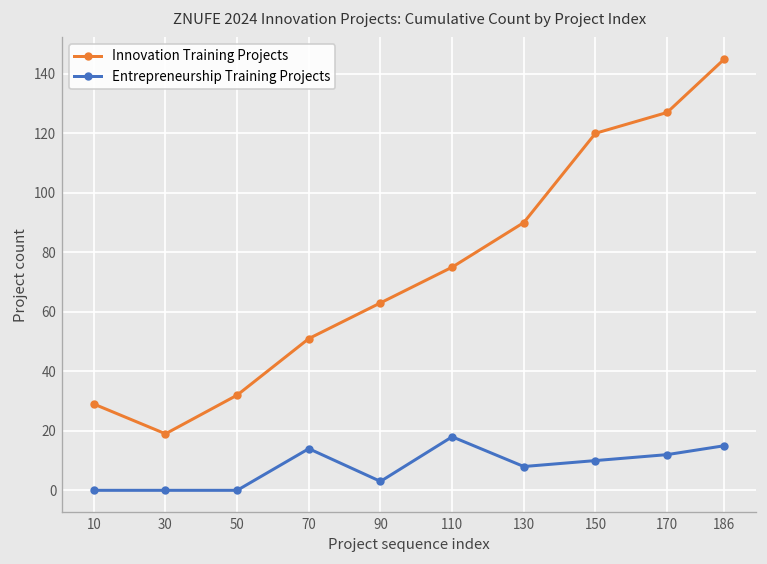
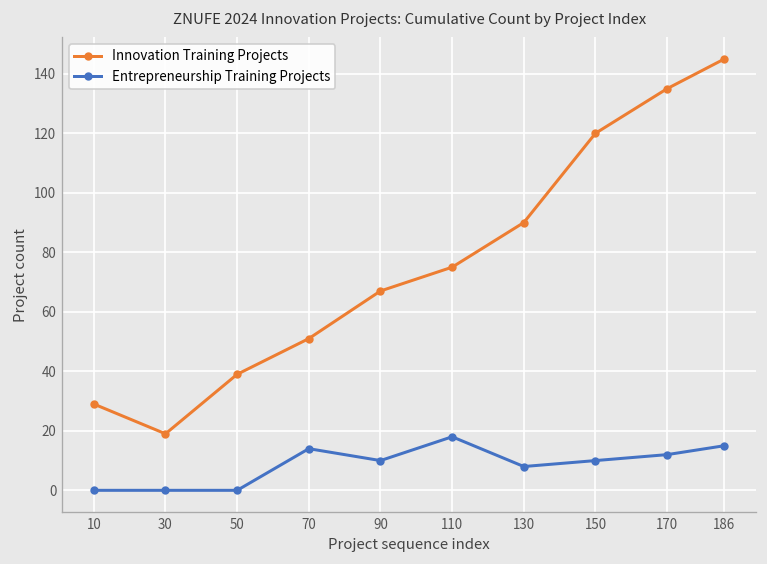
  {
    "Innovation Training Projects": {
      "10": 29,
      "30": 19,
-     "50": 32,
+     "50": 39,
      "70": 51,
-     "90": 63,
+     "90": 67,
      "110": 75,
      "130": 90,
      "150": 120,
-     "170": 127,
+     "170": 135,
      "186": 145
    },
    "Entrepreneurship Training Projects": {
      "10": 0,
      "30": 0,
      "50": 0,
      "70": 14,
-     "90": 3,
+     "90": 10,
      "110": 18,
      "130": 8,
      "150": 10,
      "170": 12,
      "186": 15
    }
  }
